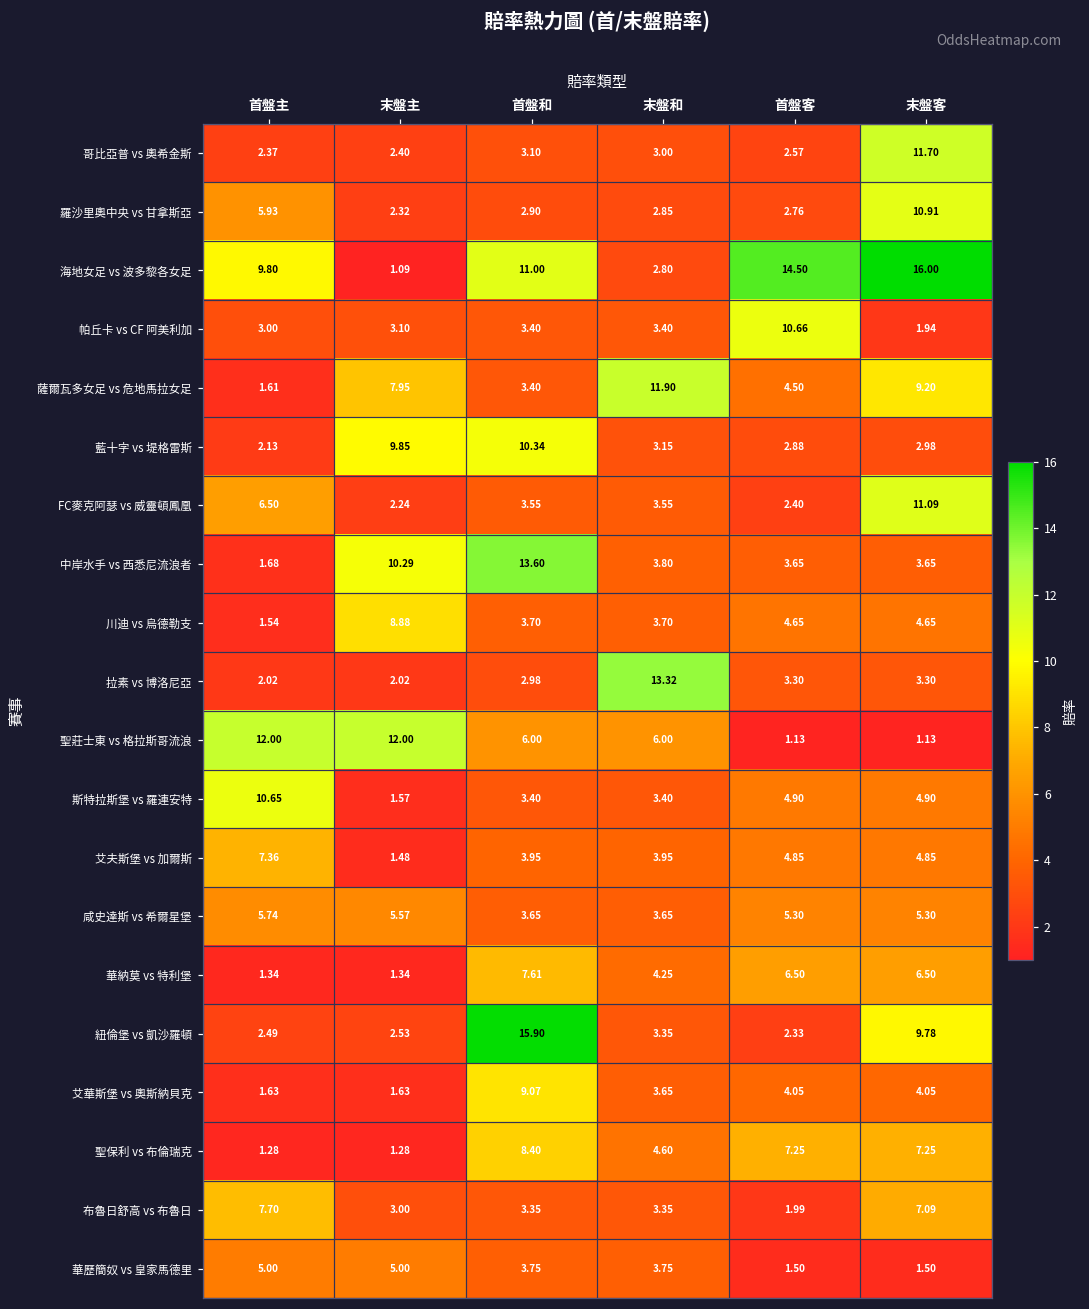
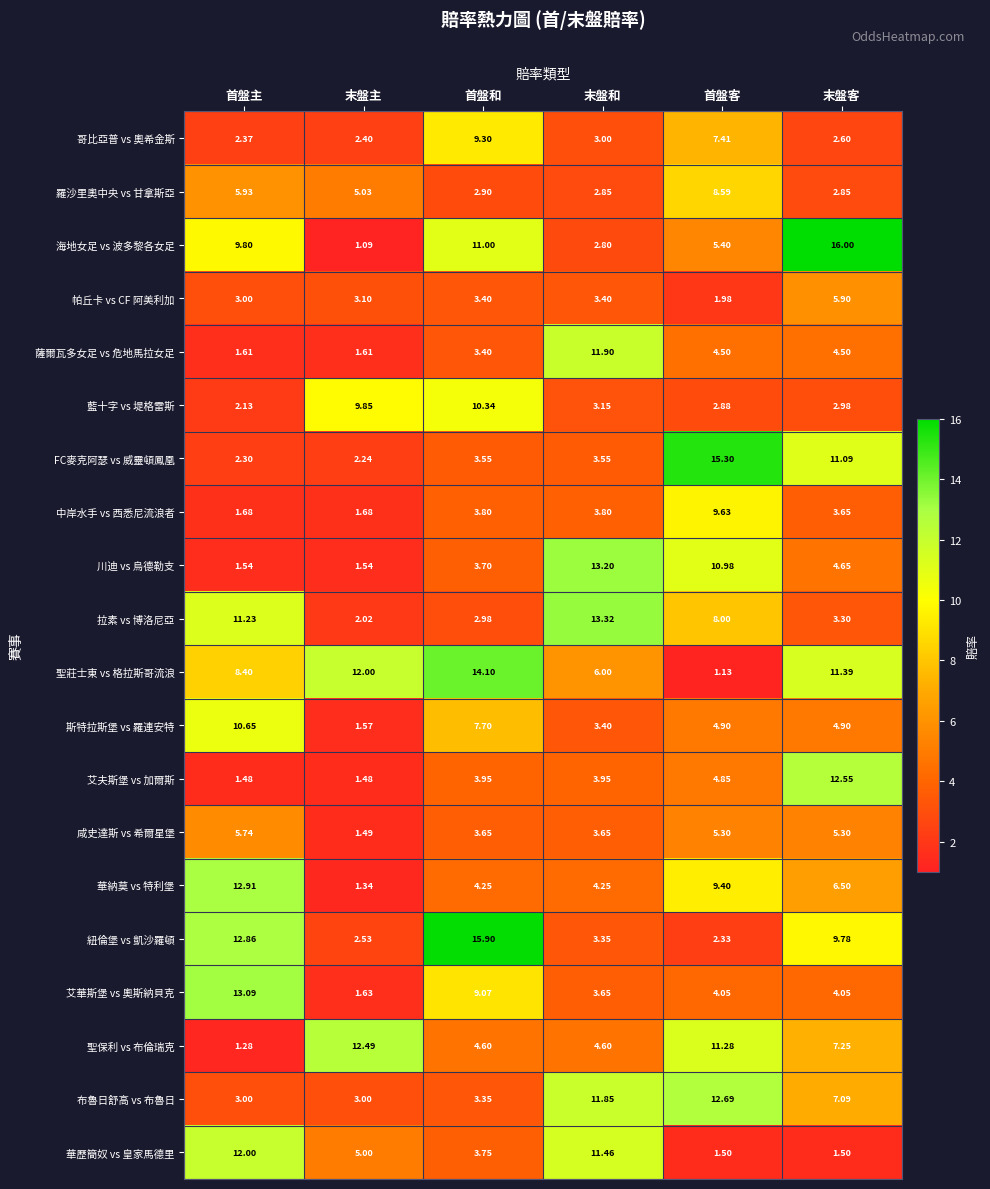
  {
    "哥比亞普 vs 奧希金斯": {
      "首盤主": 2.37,
      "末盤主": 2.40,
-     "首盤和": 3.10,
+     "首盤和": 9.30,
      "末盤和": 3.00,
-     "首盤客": 2.57,
-     "末盤客": 11.70
+     "首盤客": 7.41,
+     "末盤客": 2.60
    },
    "羅沙里奧中央 vs 甘拿斯亞": {
      "首盤主": 5.93,
-     "末盤主": 2.32,
+     "末盤主": 5.03,
      "首盤和": 2.90,
      "末盤和": 2.85,
-     "首盤客": 2.76,
-     "末盤客": 10.91
+     "首盤客": 8.59,
+     "末盤客": 2.85
    },
    "海地女足 vs 波多黎各女足": {
      "首盤主": 9.80,
      "末盤主": 1.09,
      "首盤和": 11.00,
      "末盤和": 2.80,
-     "首盤客": 14.50,
+     "首盤客": 5.40,
      "末盤客": 16.00
    },
    "帕丘卡 vs CF 阿美利加": {
      "首盤主": 3.00,
      "末盤主": 3.10,
      "首盤和": 3.40,
      "末盤和": 3.40,
-     "首盤客": 10.66,
-     "末盤客": 1.94
+     "首盤客": 1.98,
+     "末盤客": 5.90
    },
    "薩爾瓦多女足 vs 危地馬拉女足": {
      "首盤主": 1.61,
-     "末盤主": 7.95,
+     "末盤主": 1.61,
      "首盤和": 3.40,
      "末盤和": 11.90,
      "首盤客": 4.50,
-     "末盤客": 9.20
+     "末盤客": 4.50
    },
    "藍十字 vs 堤格雷斯": {
      "首盤主": 2.13,
      "末盤主": 9.85,
      "首盤和": 10.34,
      "末盤和": 3.15,
      "首盤客": 2.88,
      "末盤客": 2.98
    },
    "FC麥克阿瑟 vs 威靈頓鳳凰": {
-     "首盤主": 6.50,
+     "首盤主": 2.30,
      "末盤主": 2.24,
      "首盤和": 3.55,
      "末盤和": 3.55,
-     "首盤客": 2.40,
+     "首盤客": 15.30,
      "末盤客": 11.09
    },
    "中岸水手 vs 西悉尼流浪者": {
      "首盤主": 1.68,
-     "末盤主": 10.29,
-     "首盤和": 13.60,
+     "末盤主": 1.68,
+     "首盤和": 3.80,
      "末盤和": 3.80,
-     "首盤客": 3.65,
+     "首盤客": 9.63,
      "末盤客": 3.65
    },
    "川迪 vs 烏德勒支": {
      "首盤主": 1.54,
-     "末盤主": 8.88,
+     "末盤主": 1.54,
      "首盤和": 3.70,
-     "末盤和": 3.70,
-     "首盤客": 4.65,
+     "末盤和": 13.20,
+     "首盤客": 10.98,
      "末盤客": 4.65
    },
    "拉素 vs 博洛尼亞": {
-     "首盤主": 2.02,
+     "首盤主": 11.23,
      "末盤主": 2.02,
      "首盤和": 2.98,
      "末盤和": 13.32,
-     "首盤客": 3.30,
+     "首盤客": 8.00,
      "末盤客": 3.30
    },
    "聖莊士東 vs 格拉斯哥流浪": {
-     "首盤主": 12.00,
+     "首盤主": 8.40,
      "末盤主": 12.00,
-     "首盤和": 6.00,
+     "首盤和": 14.10,
      "末盤和": 6.00,
      "首盤客": 1.13,
-     "末盤客": 1.13
+     "末盤客": 11.39
    },
    "斯特拉斯堡 vs 羅連安特": {
      "首盤主": 10.65,
      "末盤主": 1.57,
-     "首盤和": 3.40,
+     "首盤和": 7.70,
      "末盤和": 3.40,
      "首盤客": 4.90,
      "末盤客": 4.90
    },
    "艾夫斯堡 vs 加爾斯": {
-     "首盤主": 7.36,
+     "首盤主": 1.48,
      "末盤主": 1.48,
      "首盤和": 3.95,
      "末盤和": 3.95,
      "首盤客": 4.85,
-     "末盤客": 4.85
+     "末盤客": 12.55
    },
    "咸史達斯 vs 希爾星堡": {
      "首盤主": 5.74,
-     "末盤主": 5.57,
+     "末盤主": 1.49,
      "首盤和": 3.65,
      "末盤和": 3.65,
      "首盤客": 5.30,
      "末盤客": 5.30
    },
    "華納莫 vs 特利堡": {
-     "首盤主": 1.34,
+     "首盤主": 12.91,
      "末盤主": 1.34,
-     "首盤和": 7.61,
+     "首盤和": 4.25,
      "末盤和": 4.25,
-     "首盤客": 6.50,
+     "首盤客": 9.40,
      "末盤客": 6.50
    },
    "紐倫堡 vs 凱沙羅頓": {
-     "首盤主": 2.49,
+     "首盤主": 12.86,
      "末盤主": 2.53,
      "首盤和": 15.90,
      "末盤和": 3.35,
      "首盤客": 2.33,
      "末盤客": 9.78
    },
    "艾華斯堡 vs 奧斯納貝克": {
-     "首盤主": 1.63,
+     "首盤主": 13.09,
      "末盤主": 1.63,
      "首盤和": 9.07,
      "末盤和": 3.65,
      "首盤客": 4.05,
      "末盤客": 4.05
    },
    "聖保利 vs 布倫瑞克": {
      "首盤主": 1.28,
-     "末盤主": 1.28,
-     "首盤和": 8.40,
+     "末盤主": 12.49,
+     "首盤和": 4.60,
      "末盤和": 4.60,
-     "首盤客": 7.25,
+     "首盤客": 11.28,
      "末盤客": 7.25
    },
    "布魯日舒高 vs 布魯日": {
-     "首盤主": 7.70,
+     "首盤主": 3.00,
      "末盤主": 3.00,
      "首盤和": 3.35,
-     "末盤和": 3.35,
-     "首盤客": 1.99,
+     "末盤和": 11.85,
+     "首盤客": 12.69,
      "末盤客": 7.09
    },
    "華歷簡奴 vs 皇家馬德里": {
-     "首盤主": 5.00,
+     "首盤主": 12.00,
      "末盤主": 5.00,
      "首盤和": 3.75,
-     "末盤和": 3.75,
+     "末盤和": 11.46,
      "首盤客": 1.50,
      "末盤客": 1.50
    }
  }
